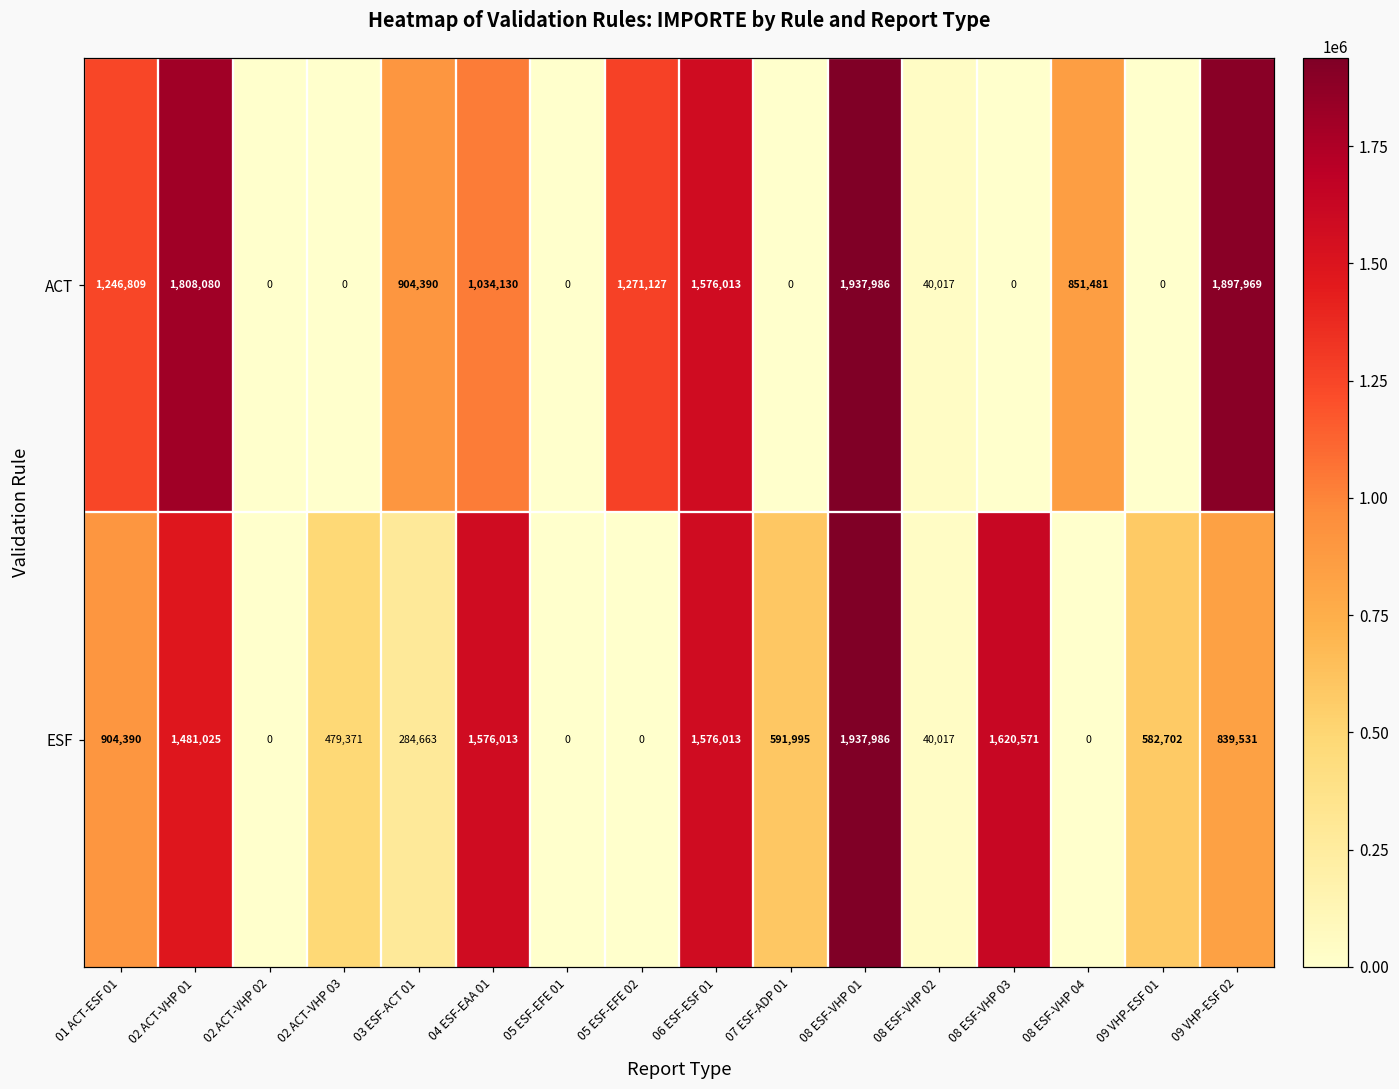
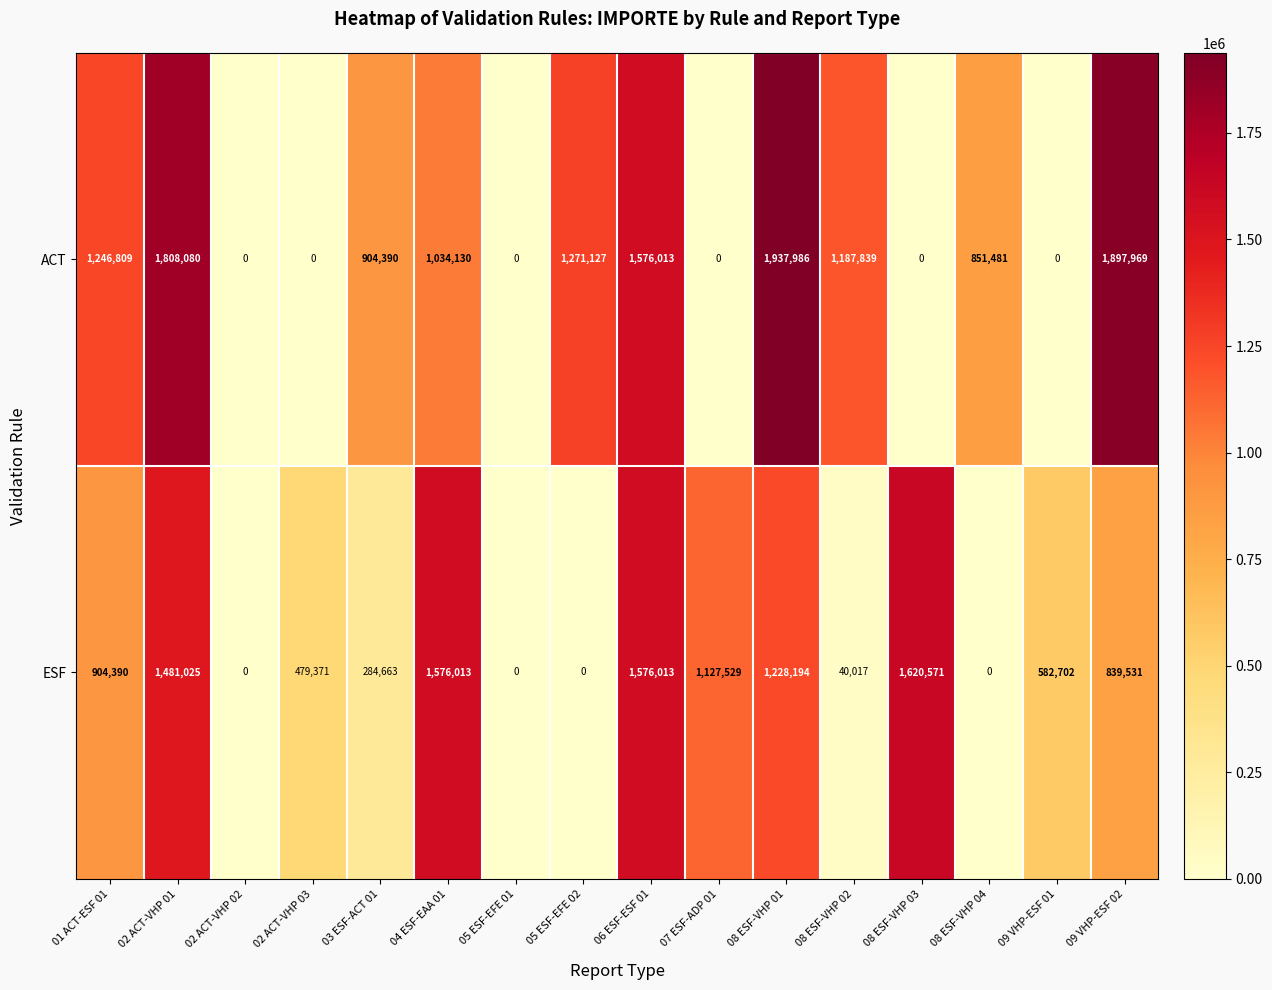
  {
    "ACT": {
      "01 ACT-ESF 01": "1,246,809",
      "02 ACT-VHP 01": "1,808,080",
      "02 ACT-VHP 02": "0",
      "02 ACT-VHP 03": "0",
      "03 ESF-ACT 01": "904,390",
      "04 ESF-EAA 01": "1,034,130",
      "05 ESF-EFE 01": "0",
      "05 ESF-EFE 02": "1,271,127",
      "06 ESF-ESF 01": "1,576,013",
      "07 ESF-ADP 01": "0",
      "08 ESF-VHP 01": "1,937,986",
-     "08 ESF-VHP 02": "40,017",
+     "08 ESF-VHP 02": "1,187,839",
      "08 ESF-VHP 03": "0",
      "08 ESF-VHP 04": "851,481",
      "09 VHP-ESF 01": "0",
      "09 VHP-ESF 02": "1,897,969"
    },
    "ESF": {
      "01 ACT-ESF 01": "904,390",
      "02 ACT-VHP 01": "1,481,025",
      "02 ACT-VHP 02": "0",
      "02 ACT-VHP 03": "479,371",
      "03 ESF-ACT 01": "284,663",
      "04 ESF-EAA 01": "1,576,013",
      "05 ESF-EFE 01": "0",
      "05 ESF-EFE 02": "0",
      "06 ESF-ESF 01": "1,576,013",
-     "07 ESF-ADP 01": "591,995",
-     "08 ESF-VHP 01": "1,937,986",
+     "07 ESF-ADP 01": "1,127,529",
+     "08 ESF-VHP 01": "1,228,194",
      "08 ESF-VHP 02": "40,017",
      "08 ESF-VHP 03": "1,620,571",
      "08 ESF-VHP 04": "0",
      "09 VHP-ESF 01": "582,702",
      "09 VHP-ESF 02": "839,531"
    }
  }
